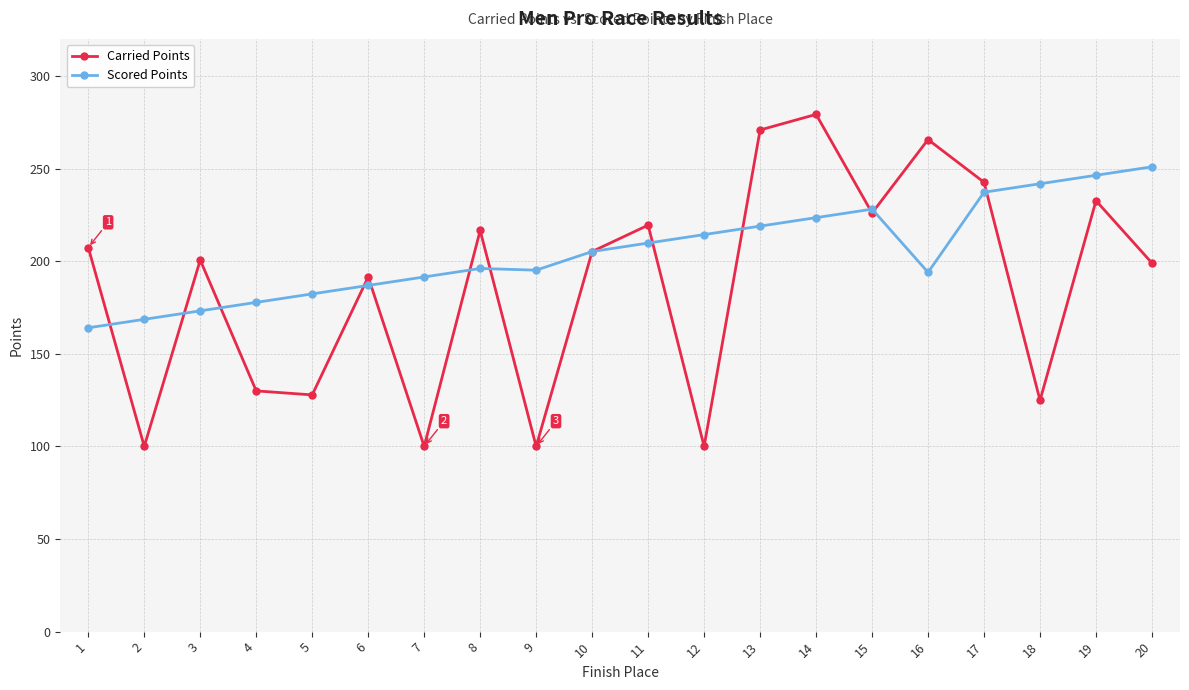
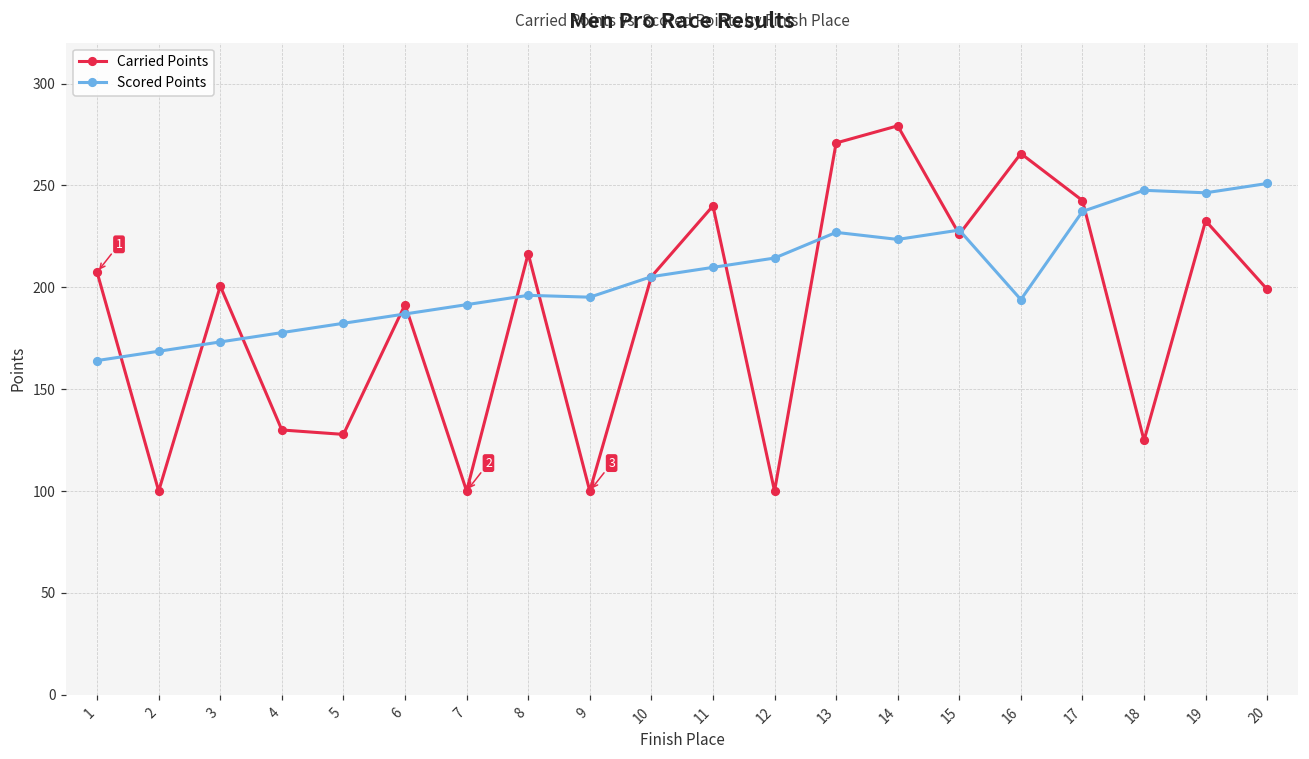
  {
    "Carried Points": {
      "1": 207,
      "2": 100,
      "3": 201,
      "4": 130,
      "5": 128,
      "6": 191,
      "7": 100,
      "8": 217,
      "9": 100,
-     "11": 219,
+     "11": 240,
      "12": 100,
      "13": 271,
      "14": 279,
      "15": 226,
      "16": 266,
      "17": 243,
      "18": 125,
      "19": 233,
      "20": 199
    },
    "Scored Points": {
      "1": 164,
      "2": 169,
      "3": 173,
      "4": 178,
      "5": 182,
      "6": 187,
      "7": 191,
      "8": 196,
      "9": 195,
      "11": 210,
      "12": 214,
-     "13": 219,
+     "13": 227,
      "14": 223,
      "15": 228,
      "16": 194,
      "17": 237,
-     "18": 242,
+     "18": 248,
      "19": 246,
      "20": 251
    }
  }
